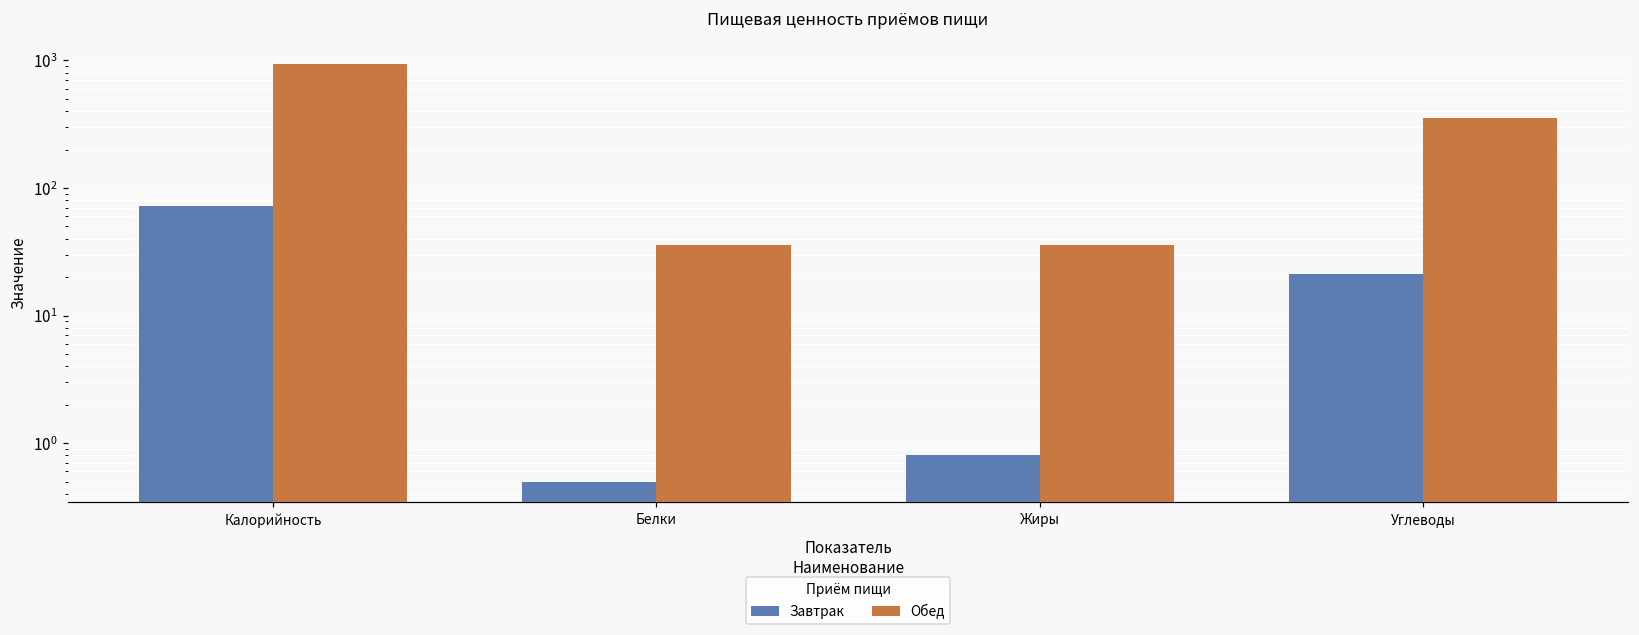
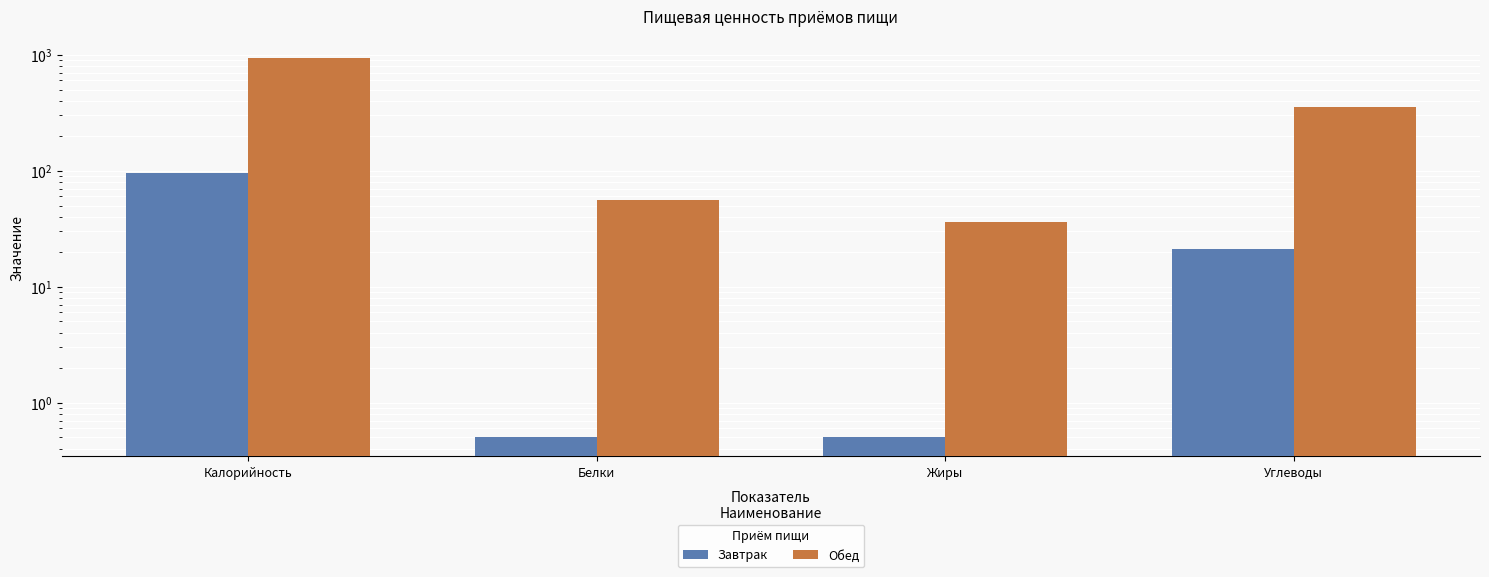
  {
    "Завтрак": {
-     "Калорийность": 70,
+     "Калорийность": 90,
      "Белки": 0.5,
-     "Жиры": 0.8,
+     "Жиры": 0.5,
      "Углеводы": 21
    },
    "Обед": {
      "Калорийность": 900,
-     "Белки": 36,
+     "Белки": 60,
      "Жиры": 36,
      "Углеводы": 350
    }
  }
